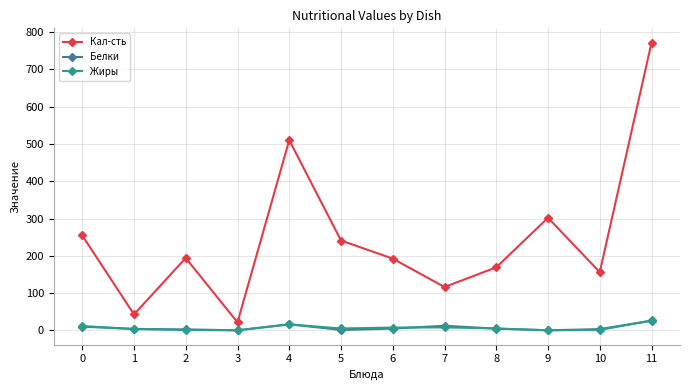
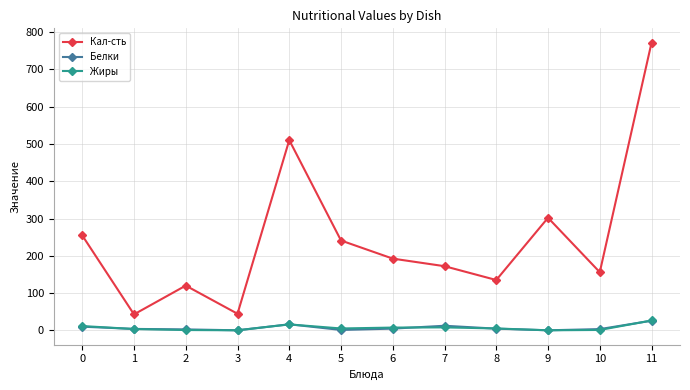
  {
    "Кал-сть": {
      "0": 250,
      "1": 40,
-     "2": 190,
-     "3": 20,
+     "2": 120,
+     "3": 40,
      "4": 510,
      "5": 240,
      "6": 190,
-     "7": 120,
-     "8": 170,
+     "7": 170,
+     "8": 140,
      "9": 300,
      "10": 160,
      "11": 770
    }
  }
